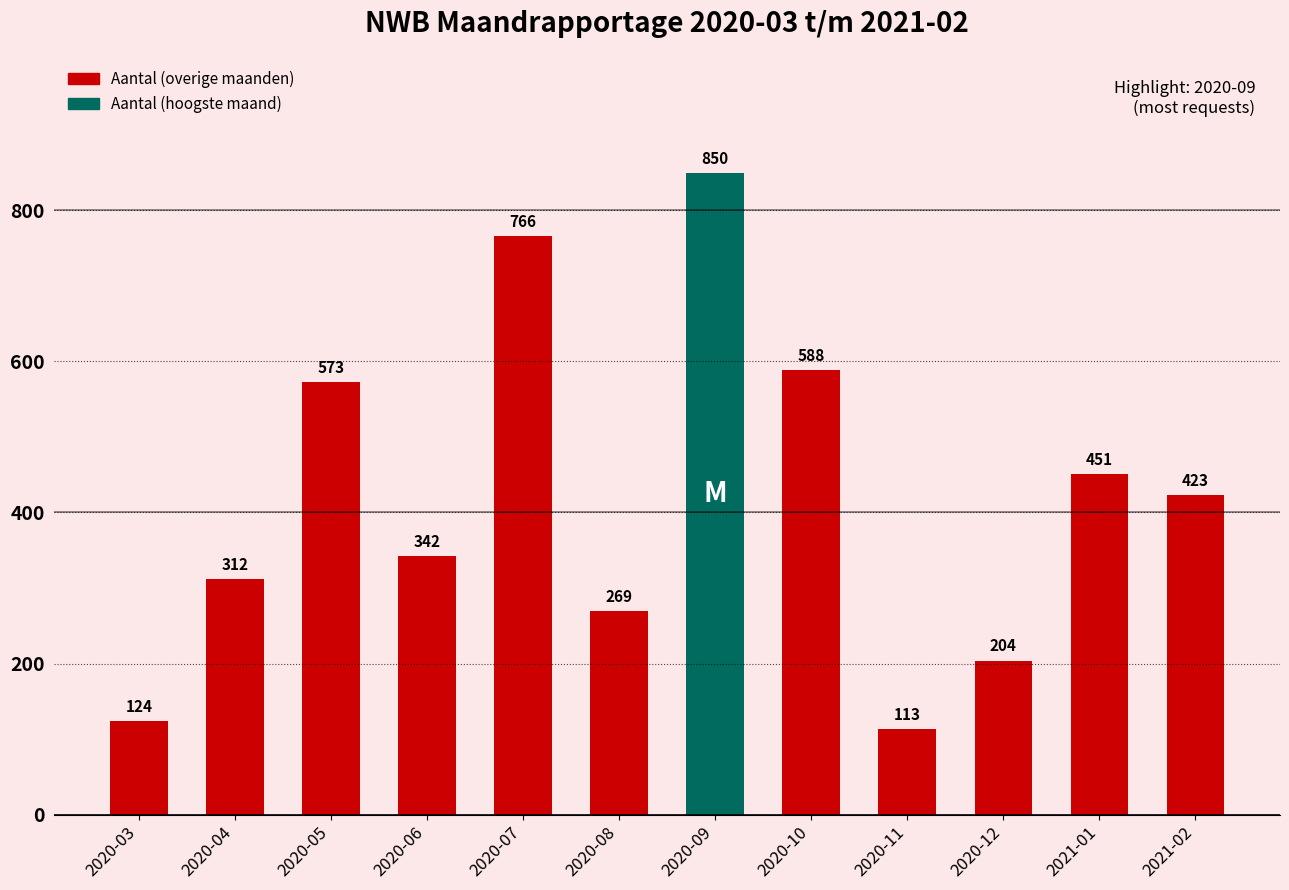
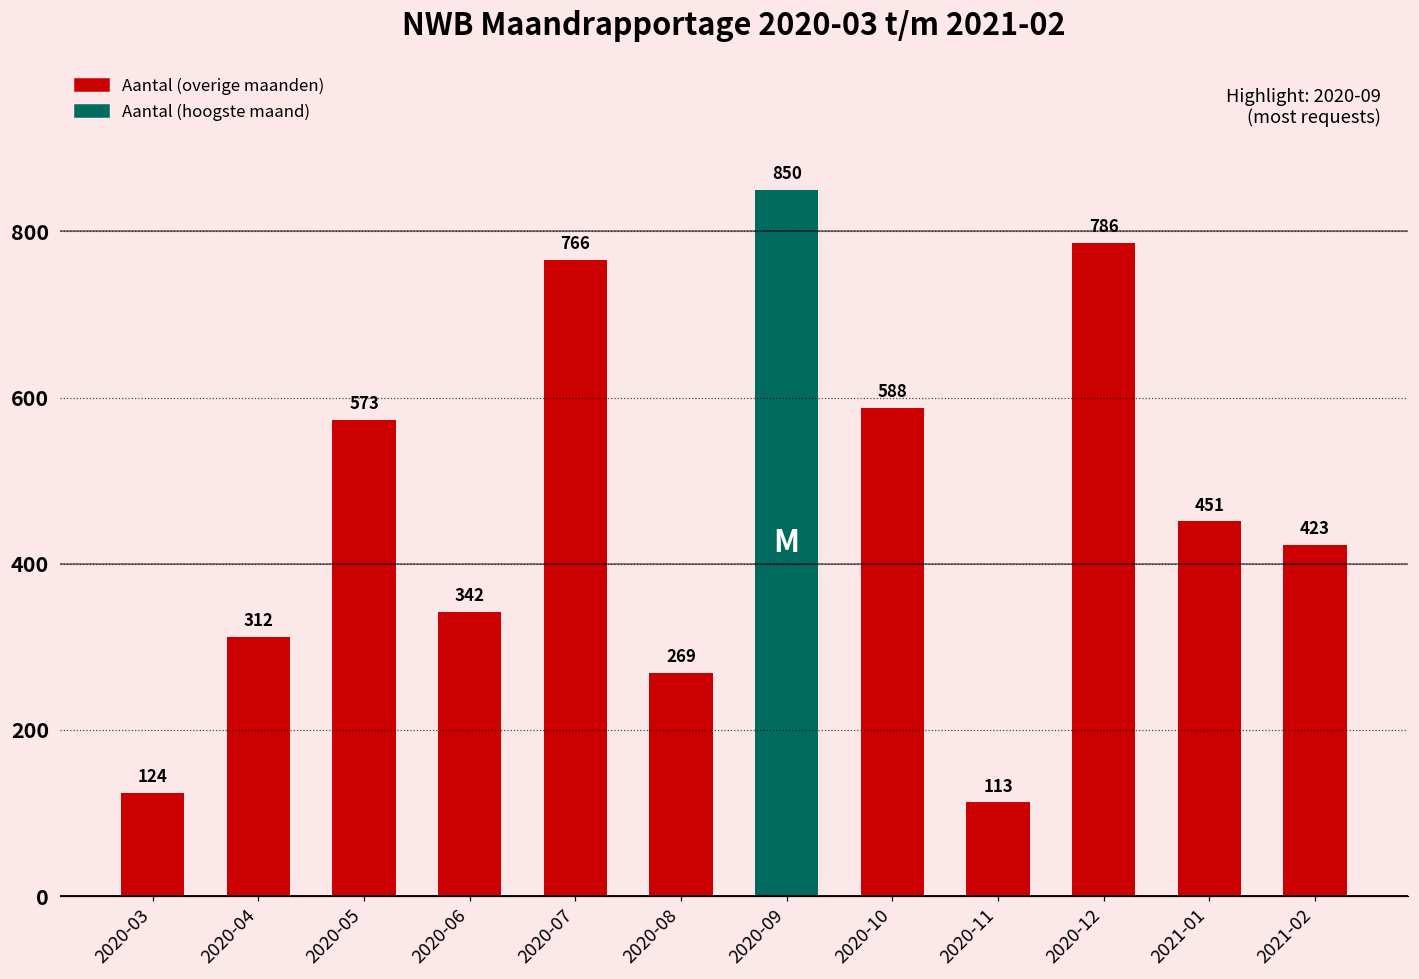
  {
    "2020-03": 124,
    "2020-04": 312,
    "2020-05": 573,
    "2020-06": 342,
    "2020-07": 766,
    "2020-08": 269,
    "2020-09": 850,
    "2020-10": 588,
    "2020-11": 113,
-   "2020-12": 204,
+   "2020-12": 786,
    "2021-01": 451,
    "2021-02": 423
  }
